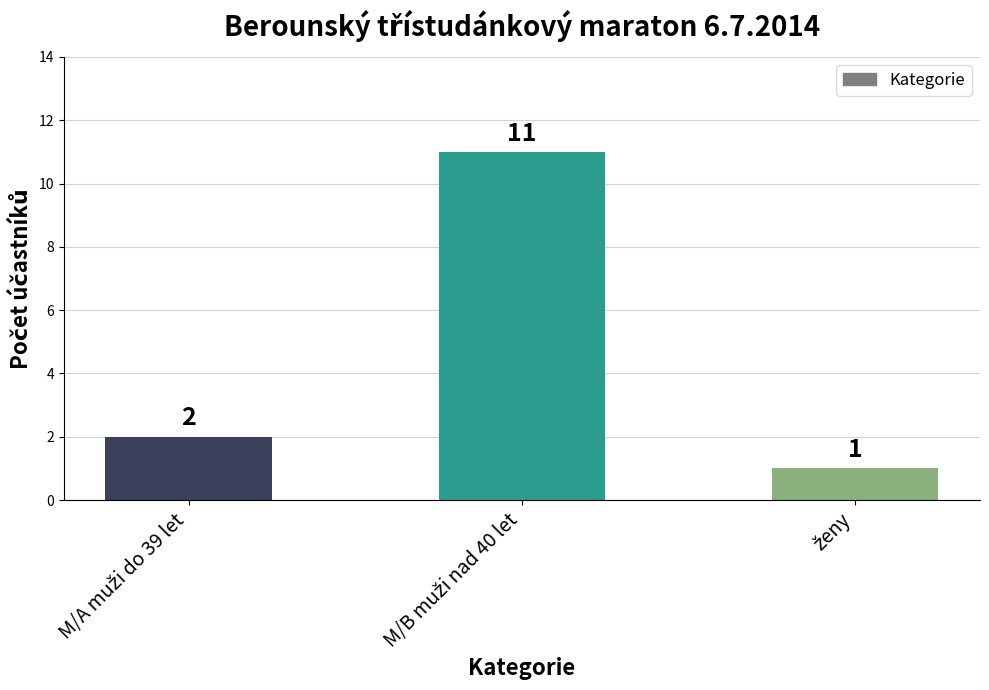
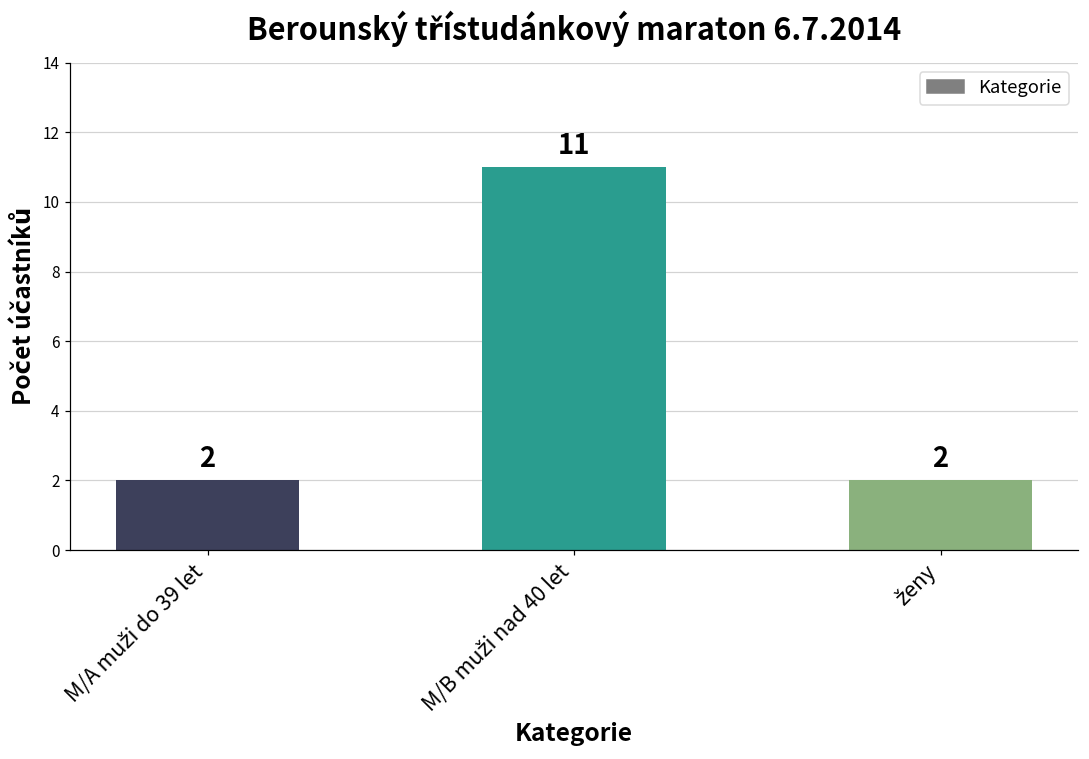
  {
    "M/A muži do 39 let": 2,
    "M/B muži nad 40 let": 11,
-   "ženy": 1
+   "ženy": 2
  }
